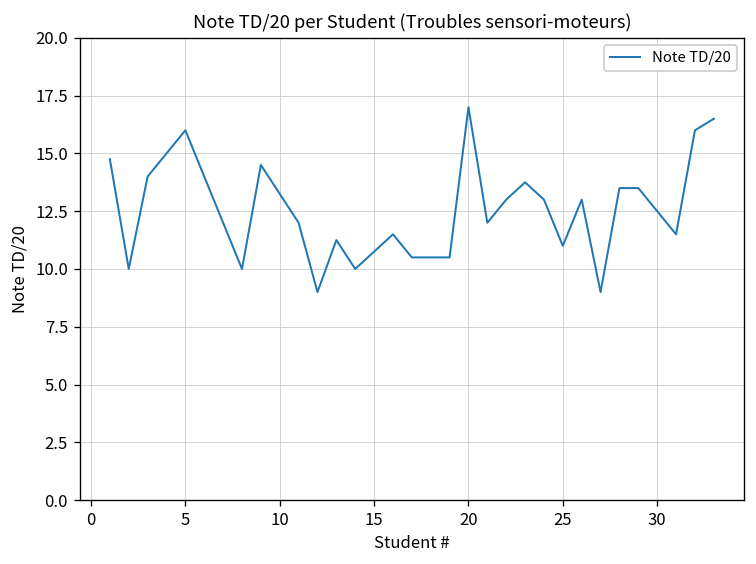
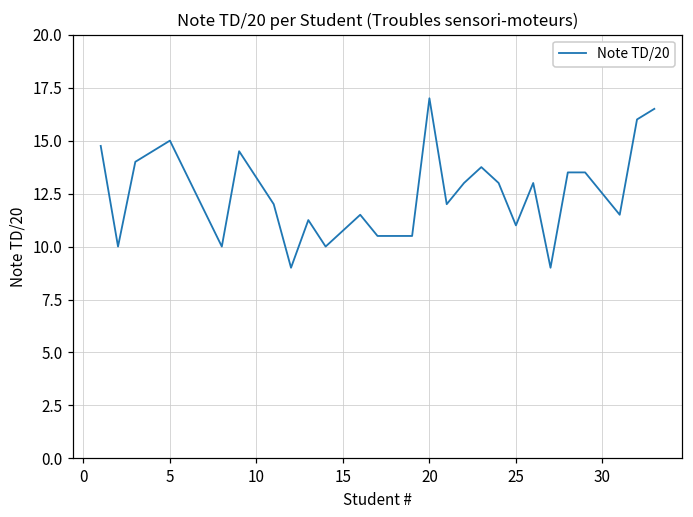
  {
-   "5": 16,
+   "5": 15,
    "20": 17,
    "25": 11
  }
